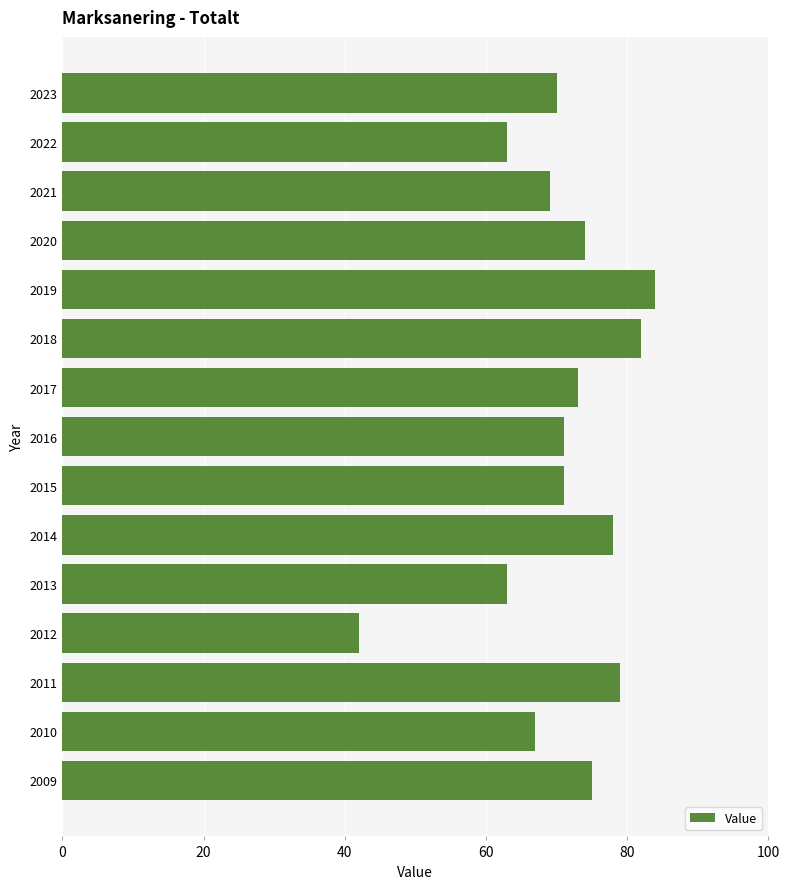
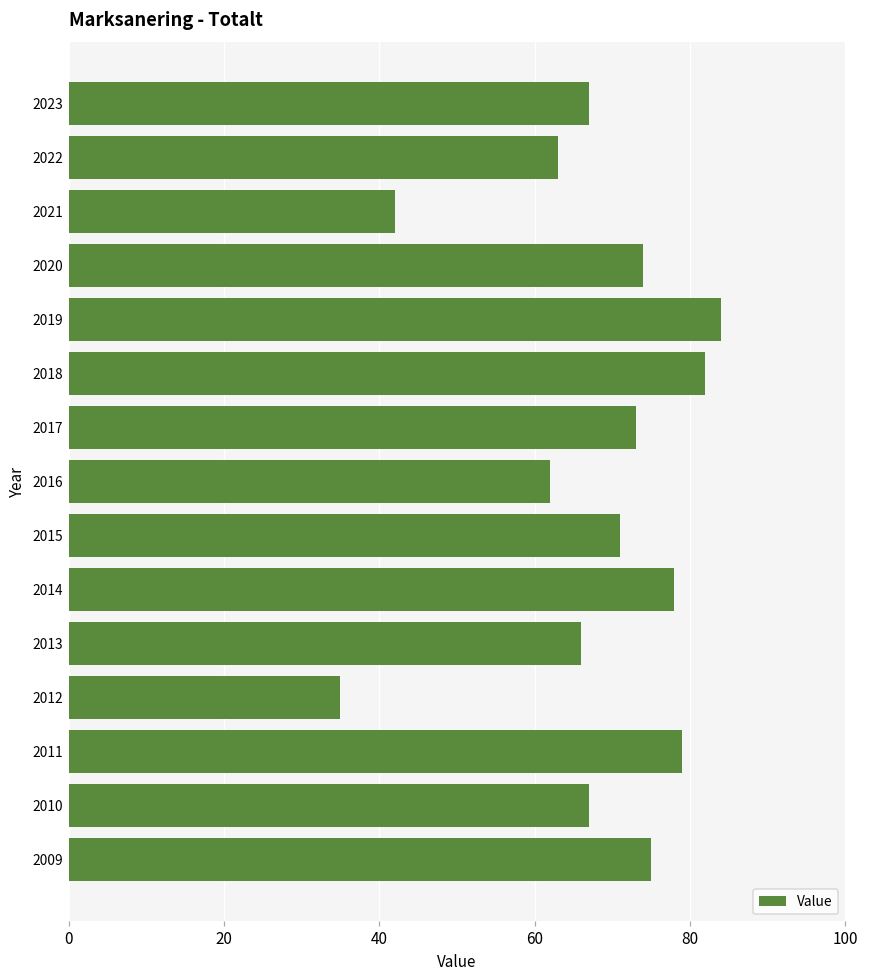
  {
-   "2023": 70,
+   "2023": 67,
    "2022": 63,
-   "2021": 69,
+   "2021": 42,
    "2020": 74,
    "2019": 84,
    "2018": 82,
    "2017": 73,
-   "2016": 71,
+   "2016": 62,
    "2015": 71,
    "2014": 78,
-   "2013": 63,
-   "2012": 42,
+   "2013": 66,
+   "2012": 35,
    "2011": 79,
    "2010": 67,
    "2009": 75
  }
